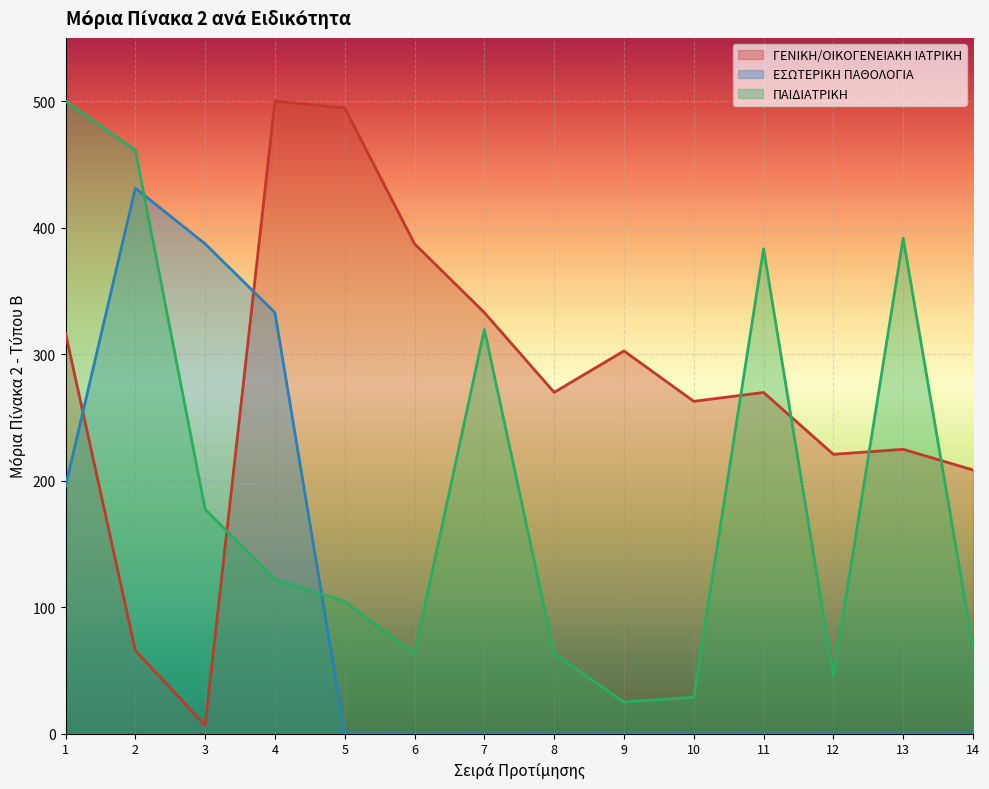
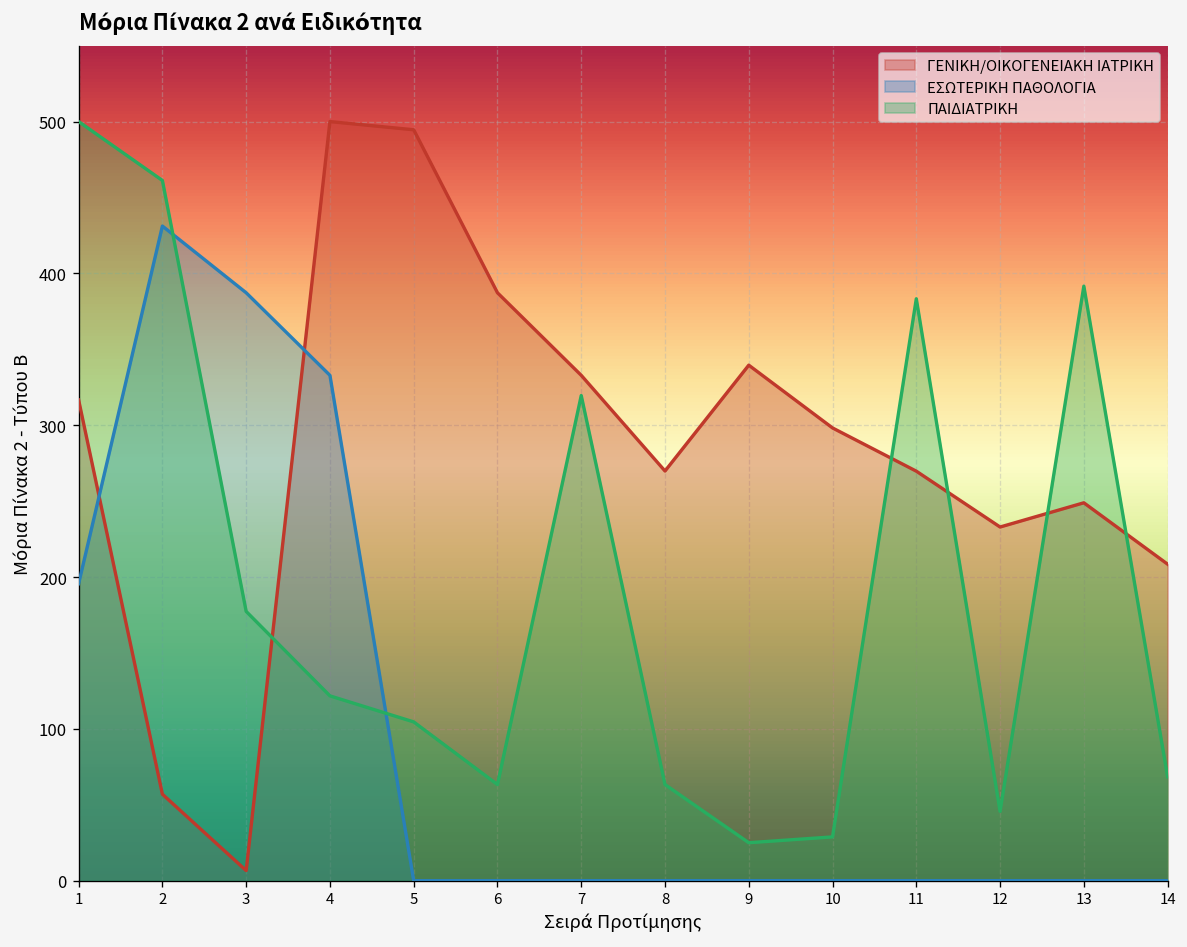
  {
    "ΓΕΝΙΚΗ/ΟΙΚΟΓΕΝΕΙΑΚΗ ΙΑΤΡΙΚΗ": {
      "1": 317,
-     "2": 66,
+     "2": 57,
      "3": 7,
      "4": 500,
      "5": 495,
      "6": 387,
      "7": 333,
      "8": 270,
-     "9": 303,
-     "10": 263,
+     "9": 340,
+     "10": 298,
      "11": 270,
-     "12": 221,
-     "13": 225,
+     "12": 233,
+     "13": 249,
      "14": 208
    }
  }
